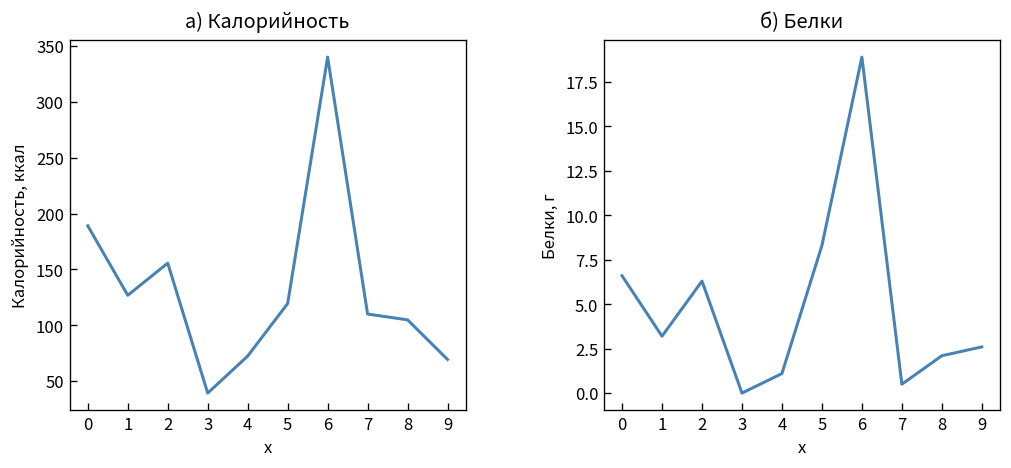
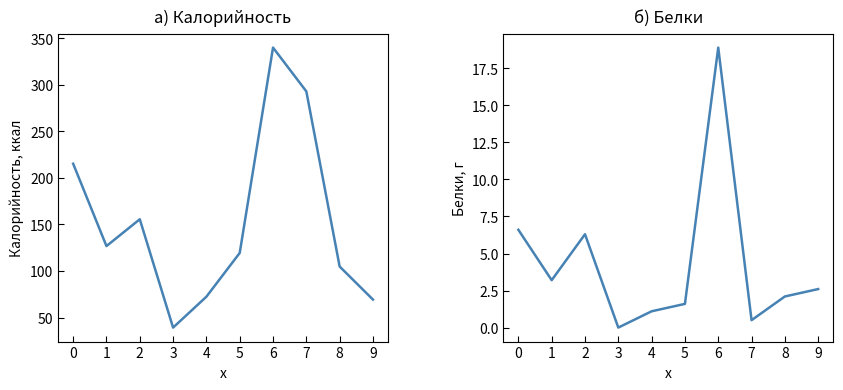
  {
    "а) Калорийность": {
-     "0": 190,
+     "0": 220,
      "1": 130,
      "2": 160,
      "3": 40,
      "4": 70,
      "5": 120,
      "6": 340,
-     "7": 110,
+     "7": 290,
      "8": 100,
      "9": 70
    },
    "б) Белки": {
      "0": 6.6,
      "1": 3.2,
      "2": 6.3,
      "3": 0.0,
      "4": 1.1,
-     "5": 8.3,
+     "5": 1.6,
      "6": 18.9,
      "7": 0.5,
      "8": 2.1,
      "9": 2.6
    }
  }
